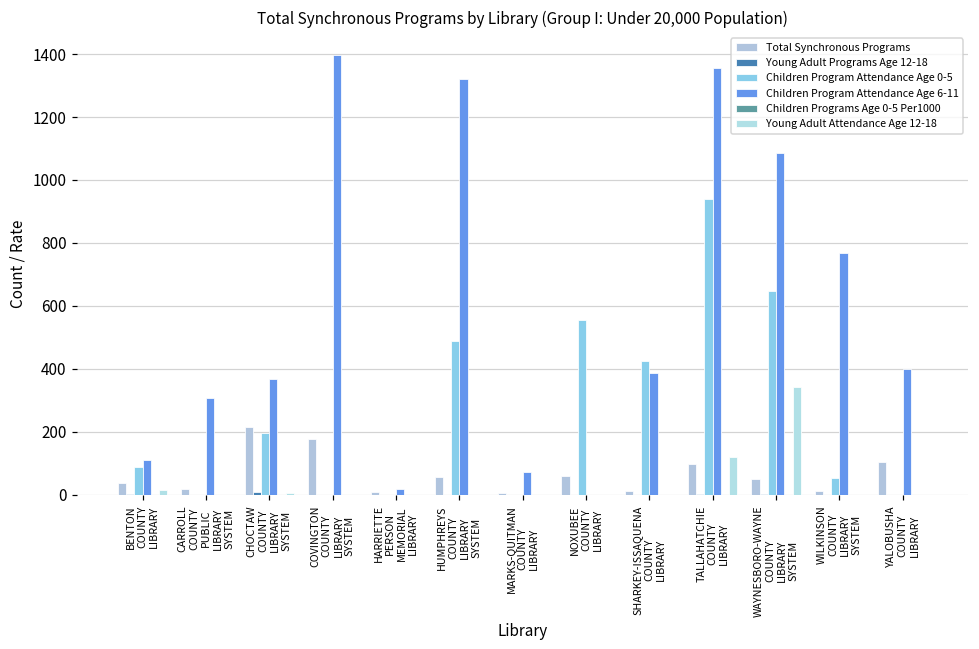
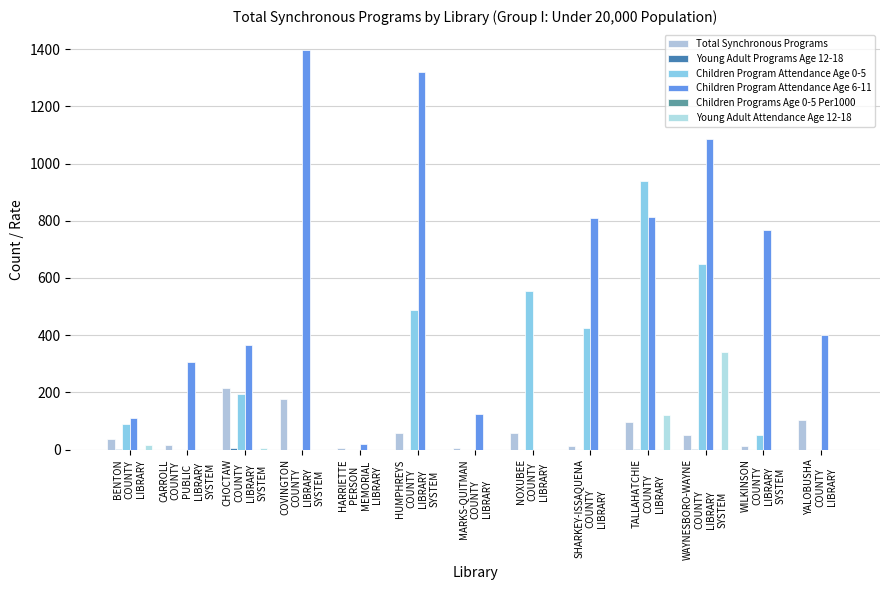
  {
    "Children Program Attendance Age 6-11": {
      "BENTON COUNTY LIBRARY": 110,
      "CARROLL COUNTY PUBLIC LIBRARY SYSTEM": 310,
      "CHOCTAW COUNTY LIBRARY SYSTEM": 370,
      "COVINGTON COUNTY LIBRARY SYSTEM": 1400,
      "HARRIETTE PERSON MEMORIAL LIBRARY": 20,
      "HUMPHREYS COUNTY LIBRARY SYSTEM": 1320,
-     "MARKS-QUITMAN COUNTY LIBRARY": 70,
+     "MARKS-QUITMAN COUNTY LIBRARY": 120,
      "NOXUBEE COUNTY LIBRARY": 0,
-     "SHARKEY-ISSAQUENA COUNTY LIBRARY": 390,
-     "TALLAHATCHIE COUNTY LIBRARY": 1360,
+     "SHARKEY-ISSAQUENA COUNTY LIBRARY": 810,
+     "TALLAHATCHIE COUNTY LIBRARY": 810,
      "WAYNESBORO-WAYNE COUNTY LIBRARY SYSTEM": 1090,
      "WILKINSON COUNTY LIBRARY SYSTEM": 770,
      "YALOBUSHA COUNTY LIBRARY": 400
    }
  }
